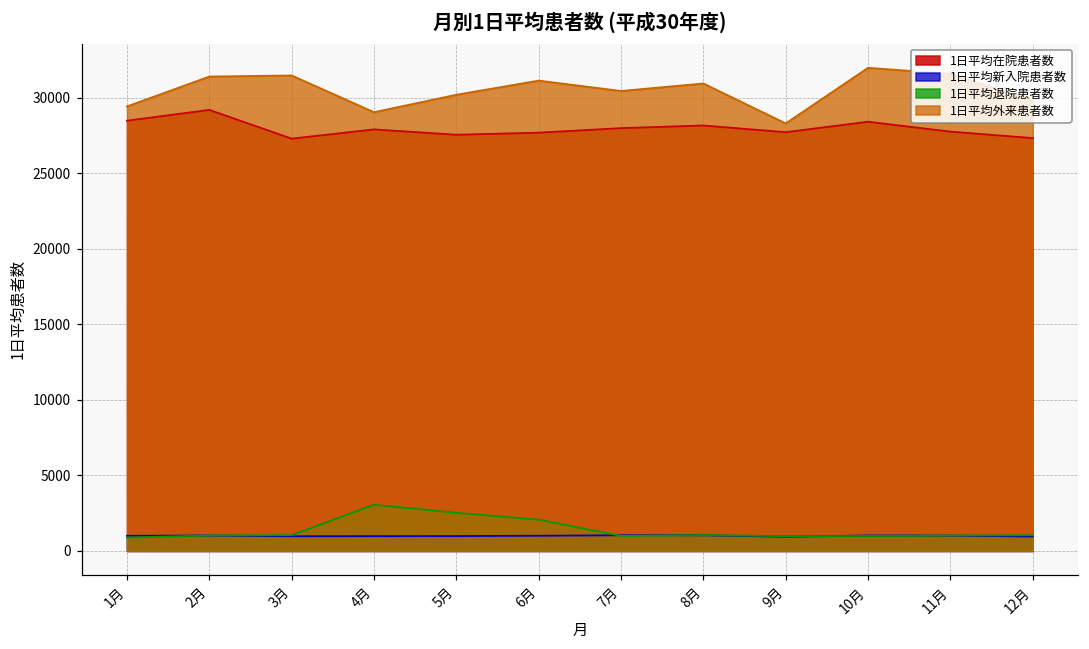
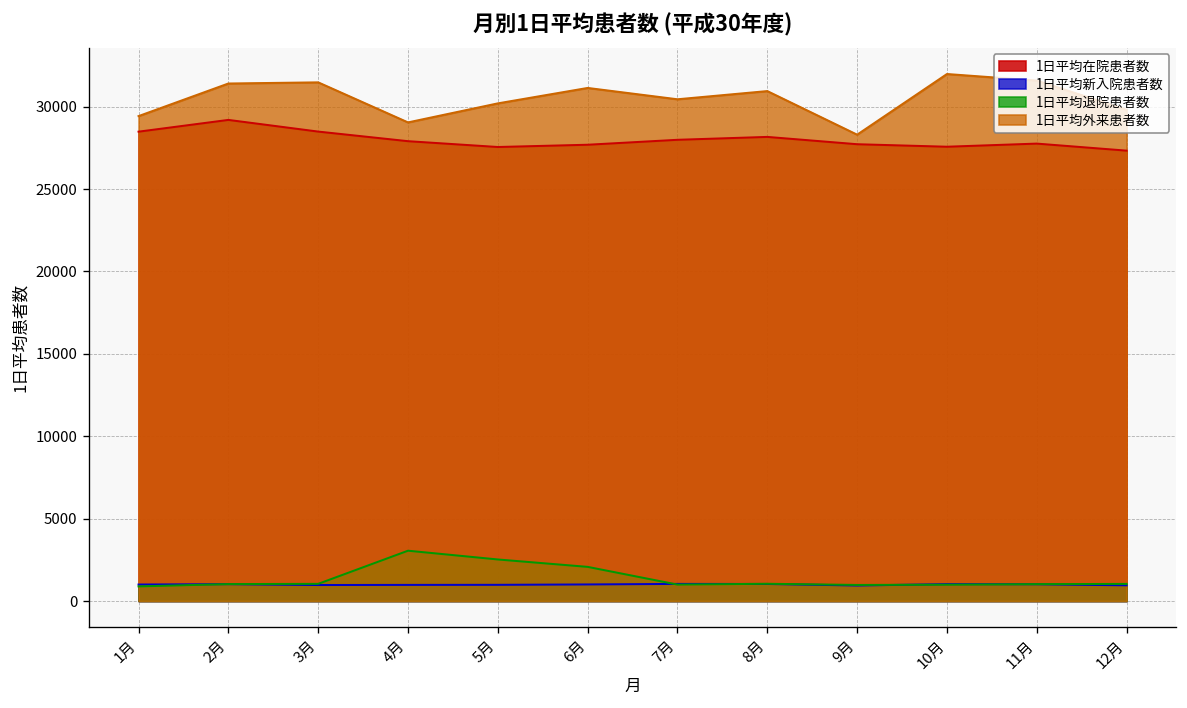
  {
    "1日平均在院患者数": {
      "1月": 28500,
      "2月": 29200,
-     "3月": 27300,
+     "3月": 28500,
      "4月": 27900,
      "5月": 27600,
      "6月": 27700,
      "7月": 28000,
      "8月": 28200,
      "9月": 27700,
-     "10月": 28400,
+     "10月": 27600,
      "11月": 27800,
      "12月": 27300
    },
    "1日平均新入院患者数": {
      "4月": 1000,
      "5月": 1000,
      "6月": 1000
    },
    "1日平均退院患者数": {
      "4月": 3100,
      "5月": 2500,
      "6月": 2100
    },
    "1日平均外来患者数": {
      "1月": 29400,
      "2月": 31400,
      "3月": 31500,
      "4月": 29100,
      "5月": 30200,
      "6月": 31100,
      "7月": 30500,
      "8月": 31000,
      "9月": 28300,
      "10月": 32000
    }
  }
